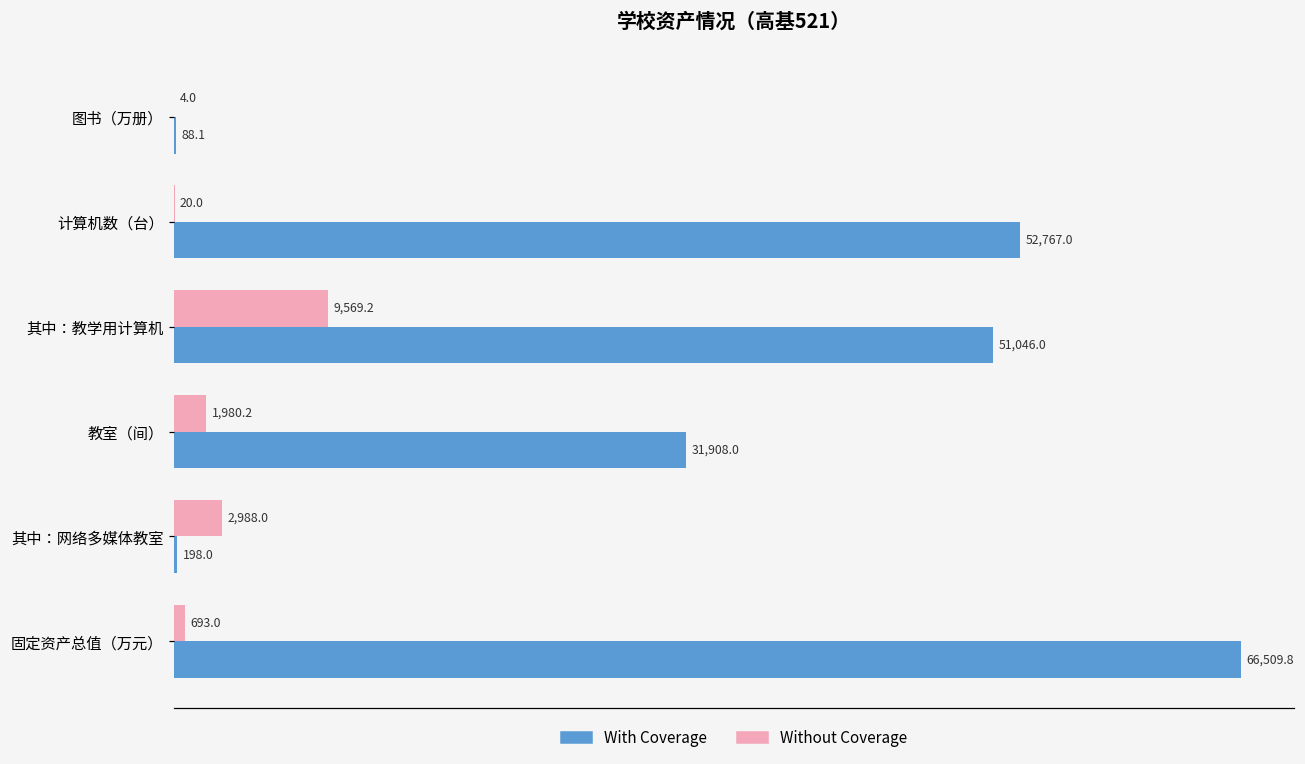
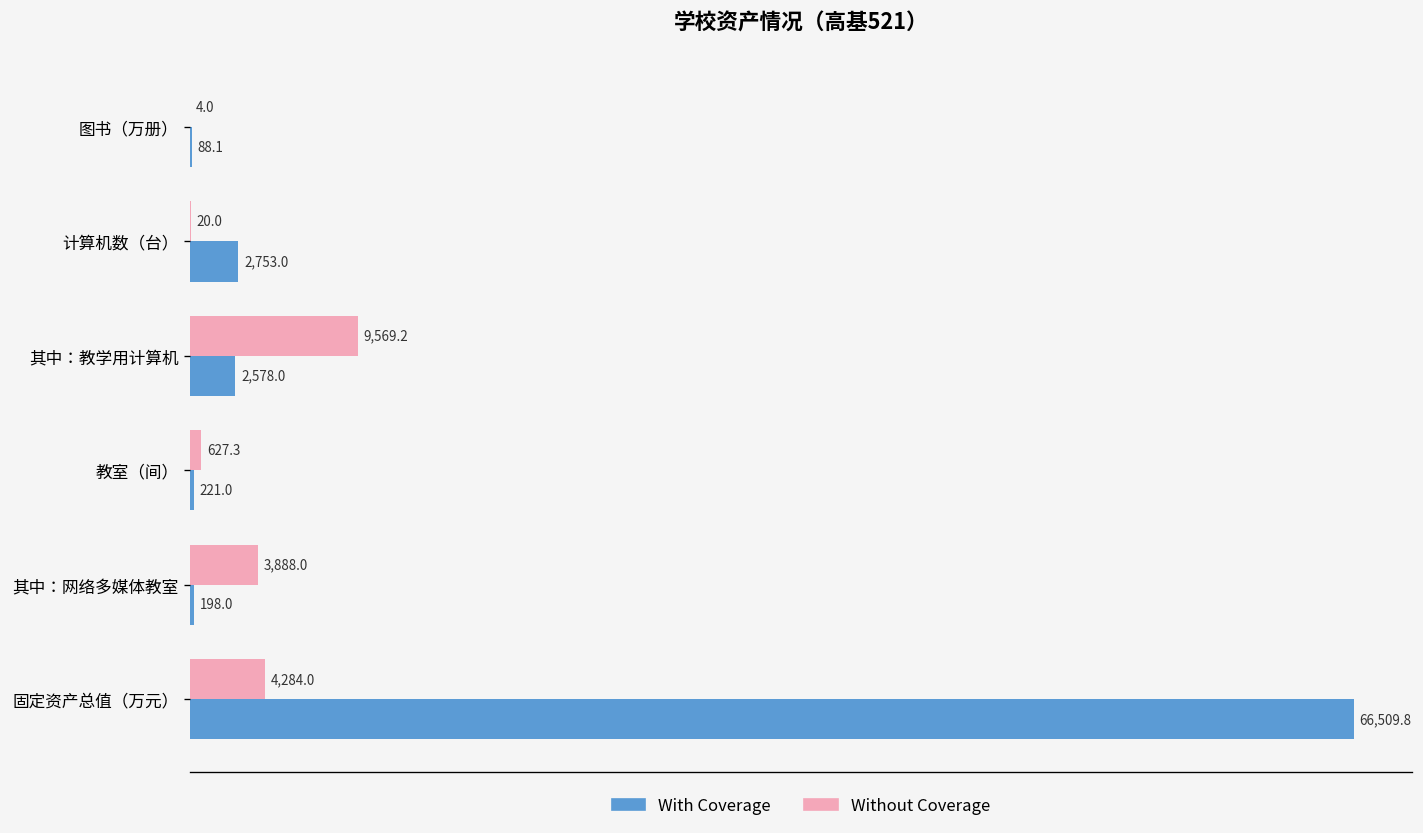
  {
    "With Coverage": {
-     "计算机数（台）": "52,767.0",
-     "其中：教学用计算机": "51,046.0",
-     "教室（间）": "31,908.0"
+     "计算机数（台）": "2,753.0",
+     "其中：教学用计算机": "2,578.0",
+     "教室（间）": "221.0"
    },
    "Without Coverage": {
-     "教室（间）": "1,980.2",
-     "其中：网络多媒体教室": "2,988.0",
-     "固定资产总值（万元）": "693.0"
+     "教室（间）": "627.3",
+     "其中：网络多媒体教室": "3,888.0",
+     "固定资产总值（万元）": "4,284.0"
    }
  }
